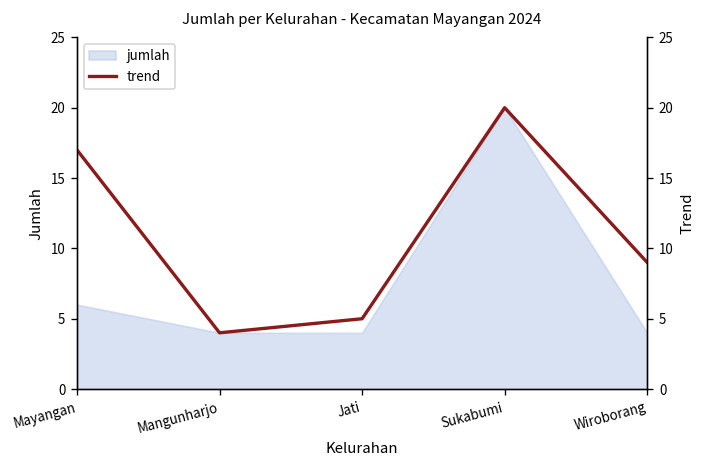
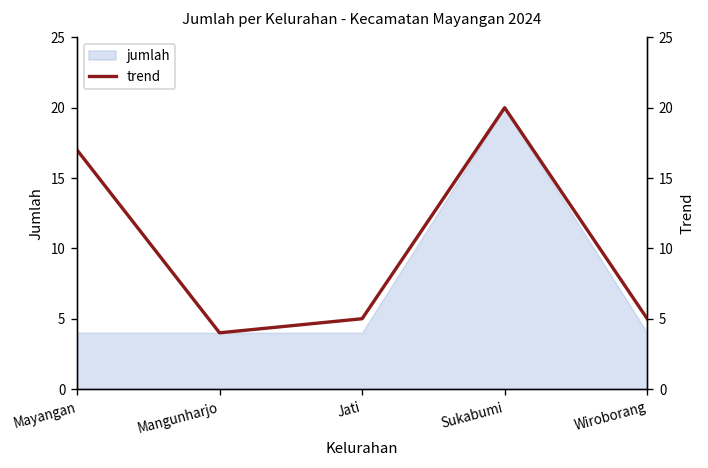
  {
    "jumlah": {
-     "Mayangan": 6,
+     "Mayangan": 4,
      "Mangunharjo": 4,
      "Jati": 4,
      "Sukabumi": 20,
      "Wiroborang": 4
    },
    "trend": {
      "Mayangan": 17,
      "Mangunharjo": 4,
      "Jati": 5,
      "Sukabumi": 20,
-     "Wiroborang": 9
+     "Wiroborang": 5
    }
  }
